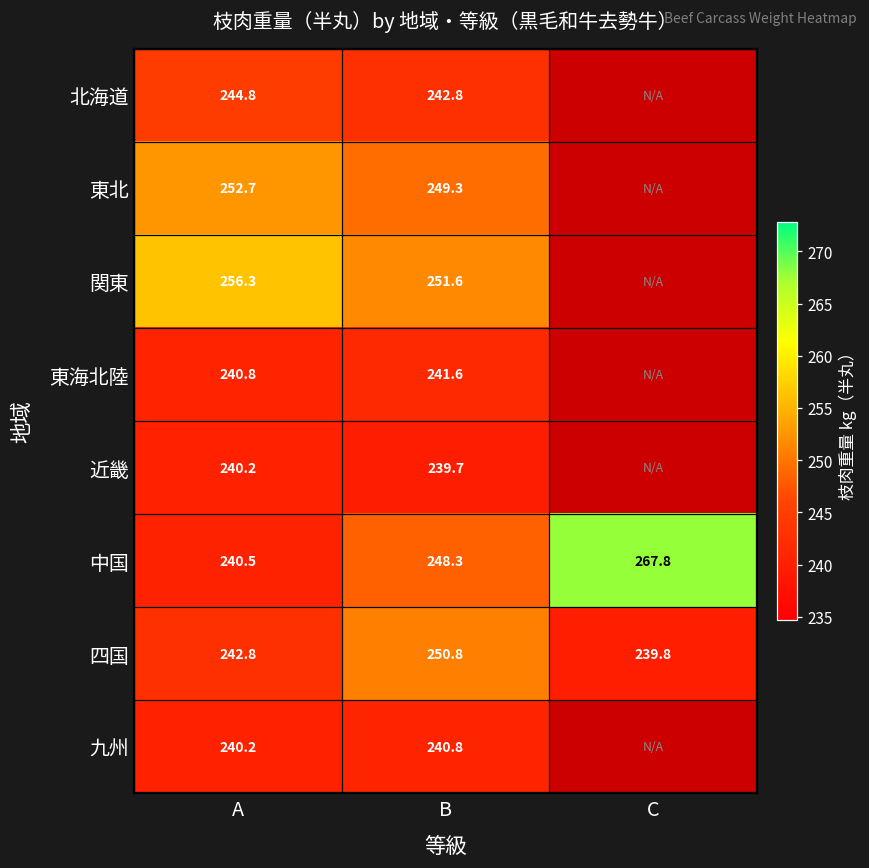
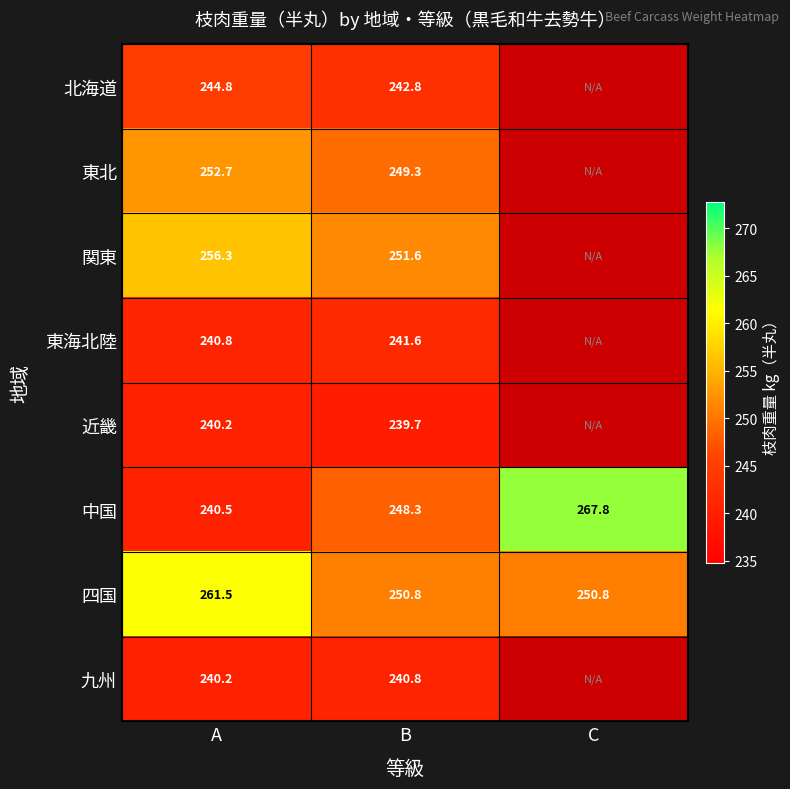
  {
    "北海道": {
      "A": 244.8,
      "B": 242.8
    },
    "東北": {
      "A": 252.7,
      "B": 249.3
    },
    "関東": {
      "A": 256.3,
      "B": 251.6
    },
    "東海北陸": {
      "A": 240.8,
      "B": 241.6
    },
    "近畿": {
      "A": 240.2,
      "B": 239.7
    },
    "中国": {
      "A": 240.5,
      "B": 248.3,
      "C": 267.8
    },
    "四国": {
-     "A": 242.8,
+     "A": 261.5,
      "B": 250.8,
-     "C": 239.8
+     "C": 250.8
    },
    "九州": {
      "A": 240.2,
      "B": 240.8
    }
  }
